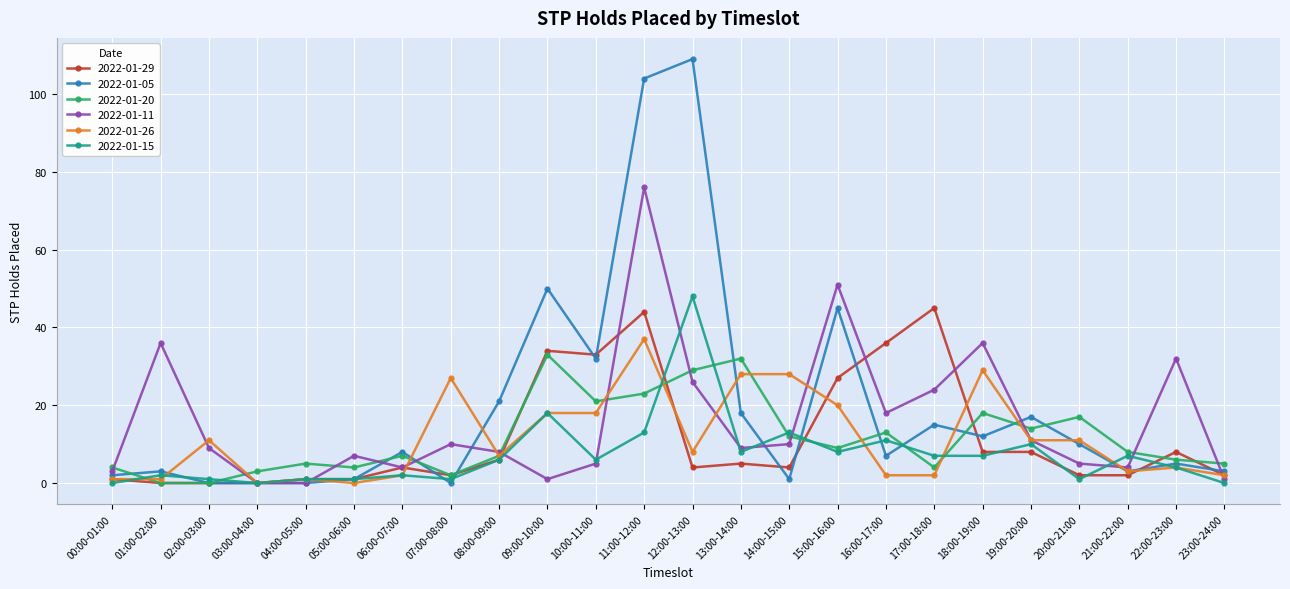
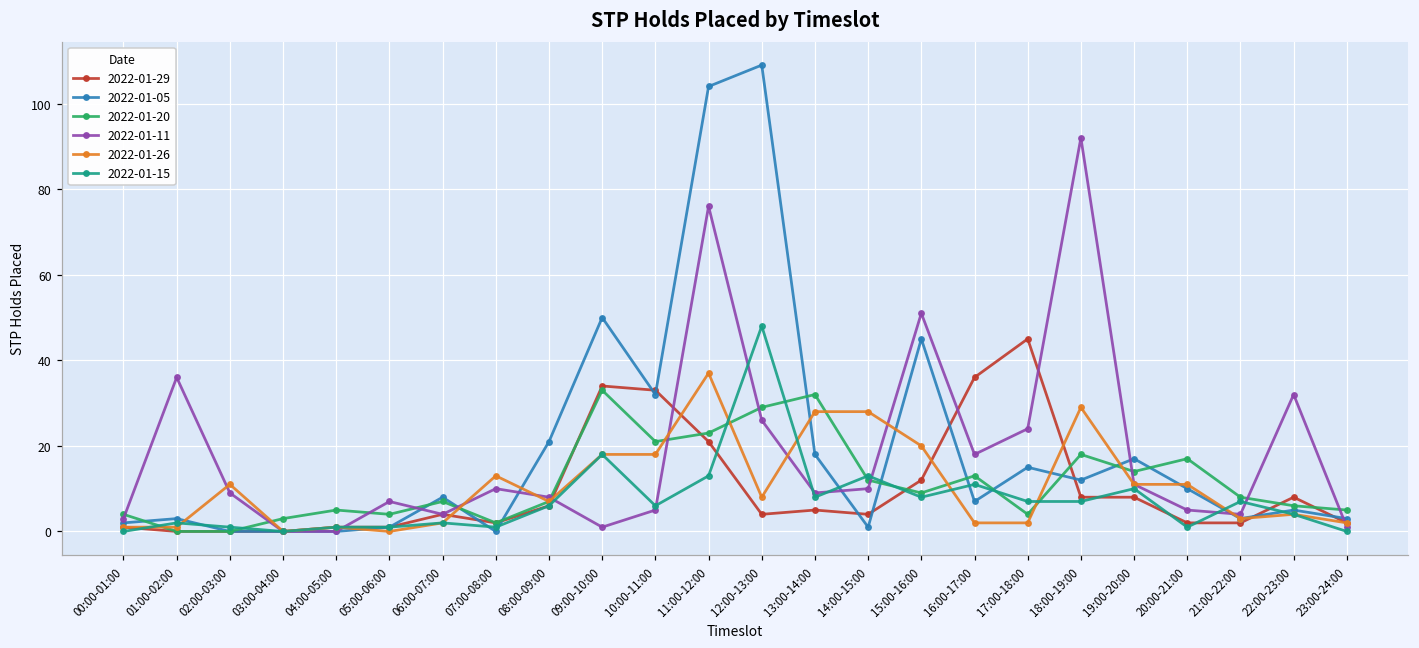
  {
    "2022-01-29": {
      "09:00-10:00": 34,
      "10:00-11:00": 33,
-     "11:00-12:00": 44,
+     "11:00-12:00": 21,
      "12:00-13:00": 4,
      "13:00-14:00": 5,
      "14:00-15:00": 4,
-     "15:00-16:00": 27,
+     "15:00-16:00": 12,
      "16:00-17:00": 36,
      "17:00-18:00": 45,
      "18:00-19:00": 8,
      "19:00-20:00": 8,
      "20:00-21:00": 2,
      "21:00-22:00": 2,
      "22:00-23:00": 8
    },
    "2022-01-05": {
      "00:00-01:00": 2,
      "01:00-02:00": 3,
      "06:00-07:00": 8,
      "07:00-08:00": 0,
      "08:00-09:00": 21,
      "09:00-10:00": 50,
      "10:00-11:00": 32,
      "11:00-12:00": 104,
      "12:00-13:00": 109,
      "13:00-14:00": 18,
      "14:00-15:00": 1,
      "15:00-16:00": 45,
      "16:00-17:00": 7,
      "17:00-18:00": 15,
      "18:00-19:00": 12,
      "19:00-20:00": 17,
      "20:00-21:00": 10,
      "22:00-23:00": 5,
      "23:00-24:00": 3
    },
    "2022-01-11": {
      "00:00-01:00": 3,
      "01:00-02:00": 36,
      "02:00-03:00": 9,
      "05:00-06:00": 7,
      "07:00-08:00": 10,
      "08:00-09:00": 8,
      "09:00-10:00": 1,
      "10:00-11:00": 5,
      "11:00-12:00": 76,
      "12:00-13:00": 26,
      "13:00-14:00": 9,
      "14:00-15:00": 10,
      "15:00-16:00": 51,
      "16:00-17:00": 18,
      "17:00-18:00": 24,
-     "18:00-19:00": 36,
+     "18:00-19:00": 92,
      "20:00-21:00": 5,
      "21:00-22:00": 4,
      "22:00-23:00": 32,
      "23:00-24:00": 1
    },
    "2022-01-26": {
      "01:00-02:00": 1,
      "02:00-03:00": 11,
      "05:00-06:00": 0,
-     "07:00-08:00": 27,
+     "07:00-08:00": 13,
      "10:00-11:00": 18,
      "11:00-12:00": 37,
      "12:00-13:00": 8,
      "13:00-14:00": 28,
      "14:00-15:00": 28,
      "15:00-16:00": 20,
      "16:00-17:00": 2,
      "17:00-18:00": 2,
      "18:00-19:00": 29,
      "20:00-21:00": 11
    }
  }
